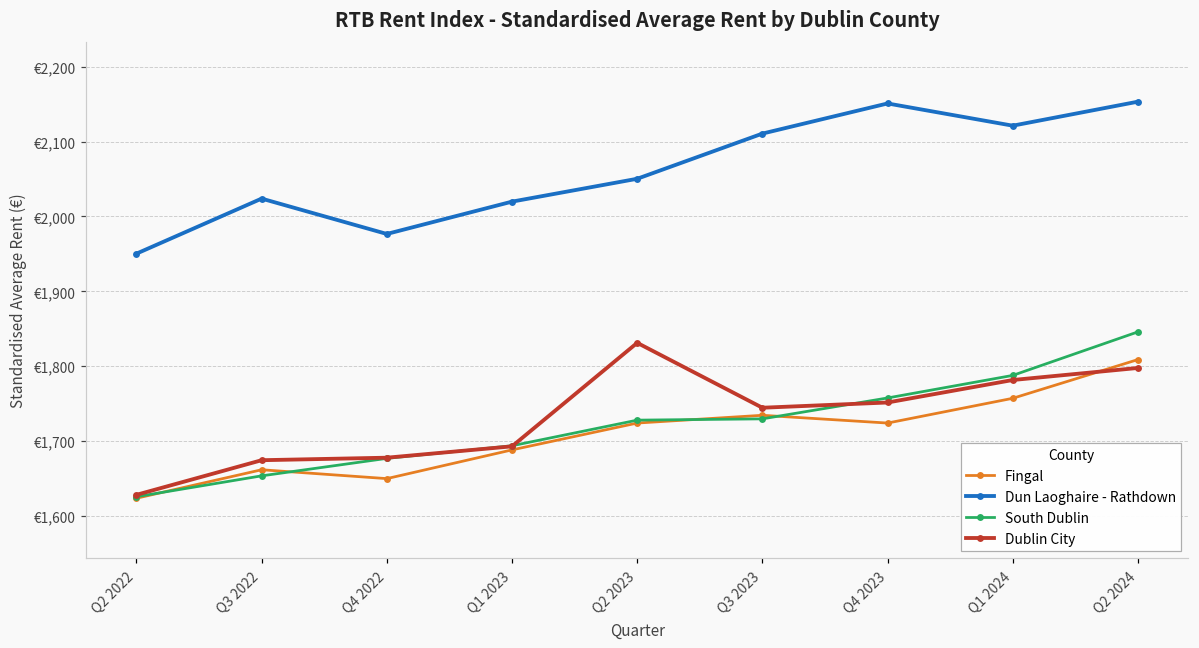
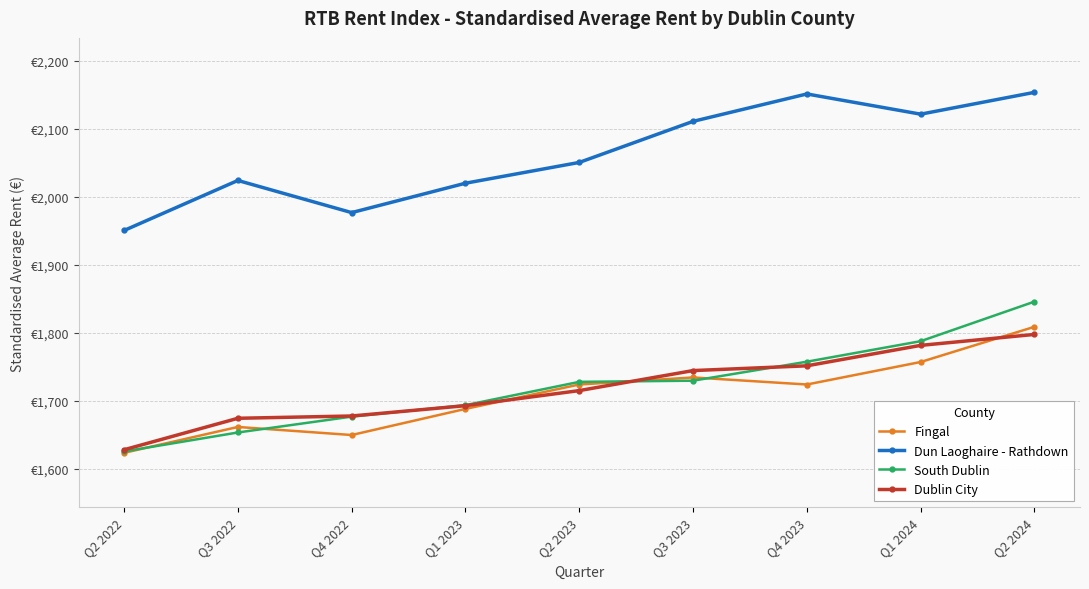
  {
    "Fingal": {
      "Q3 2022": "€1,660",
      "Q4 2022": "€1,650",
      "Q1 2023": "€1,690",
      "Q2 2023": "€1,720",
      "Q3 2023": "€1,730",
      "Q4 2023": "€1,720",
      "Q1 2024": "€1,760",
      "Q2 2024": "€1,810"
    },
    "Dun Laoghaire - Rathdown": {
      "Q2 2022": "€1,950",
      "Q3 2022": "€2,020",
      "Q4 2022": "€1,980",
      "Q1 2023": "€2,020",
      "Q2 2023": "€2,050",
      "Q3 2023": "€2,110",
      "Q4 2023": "€2,150",
      "Q1 2024": "€2,120",
      "Q2 2024": "€2,150"
    },
    "South Dublin": {
      "Q3 2022": "€1,650",
      "Q2 2023": "€1,730",
      "Q3 2023": "€1,730",
      "Q4 2023": "€1,760",
      "Q1 2024": "€1,790",
      "Q2 2024": "€1,850"
    },
    "Dublin City": {
      "Q3 2022": "€1,670",
-     "Q2 2023": "€1,830",
+     "Q2 2023": "€1,720",
      "Q3 2023": "€1,740",
      "Q4 2023": "€1,750",
      "Q1 2024": "€1,780",
      "Q2 2024": "€1,800"
    }
  }
